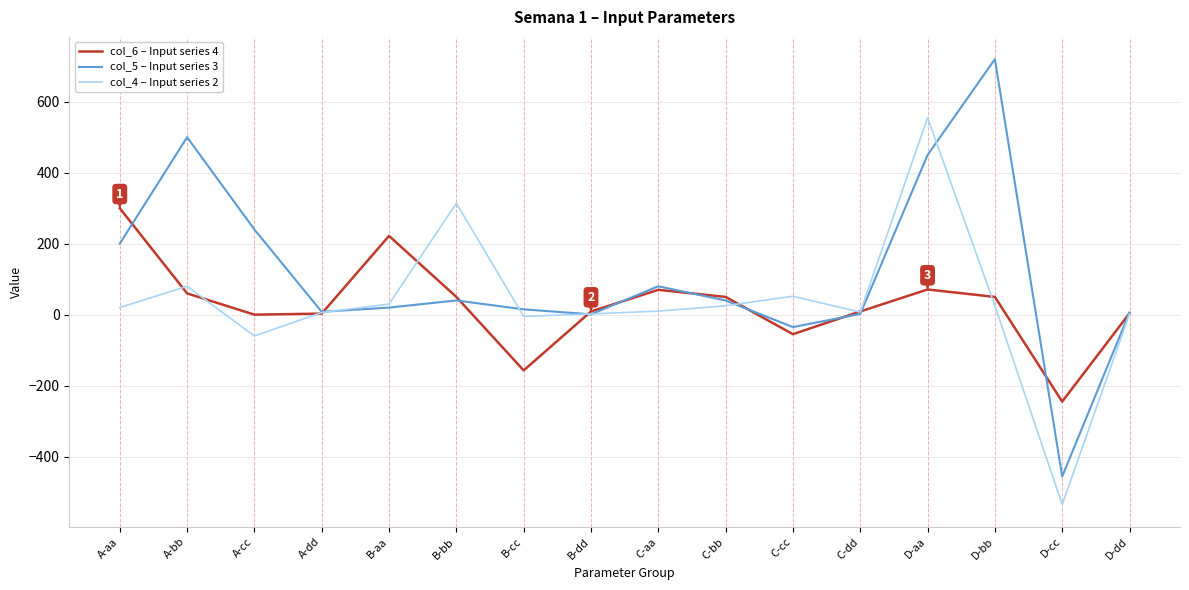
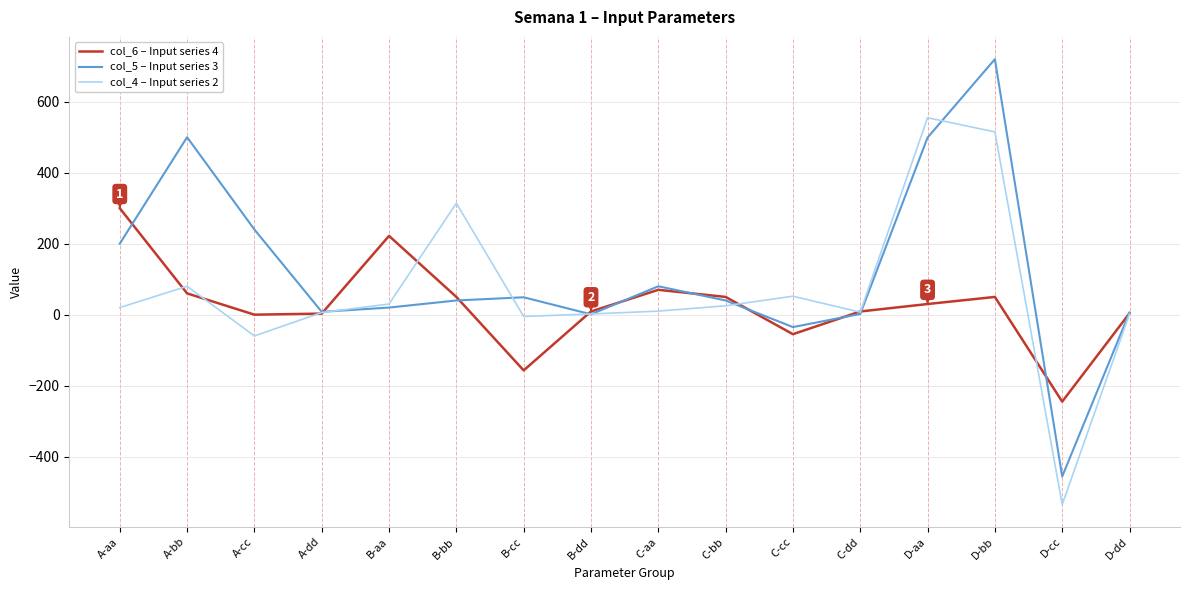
  {
    "col_6 – Input series 4": {
      "A-bb": 60,
      "A-cc": 0,
      "B-aa": 220,
      "B-bb": 50,
      "B-cc": -160,
      "C-aa": 70,
      "C-bb": 50,
      "C-cc": -60,
-     "D-aa": 70,
+     "D-aa": 30,
      "D-bb": 50,
      "D-cc": -250
    },
    "col_5 – Input series 3": {
      "A-aa": 200,
      "A-bb": 500,
      "A-cc": 240,
      "B-aa": 20,
      "B-bb": 40,
-     "B-cc": 20,
+     "B-cc": 50,
      "C-aa": 80,
      "C-bb": 40,
      "C-cc": -40,
-     "D-aa": 450,
+     "D-aa": 500,
      "D-bb": 720,
      "D-cc": -460
    },
    "col_4 – Input series 2": {
      "A-aa": 20,
      "A-bb": 80,
      "A-cc": -60,
      "B-aa": 30,
      "B-bb": 310,
      "B-cc": -10,
      "C-aa": 10,
      "C-bb": 30,
      "C-cc": 50,
      "D-aa": 560,
-     "D-bb": 30,
+     "D-bb": 520,
      "D-cc": -540
    }
  }
